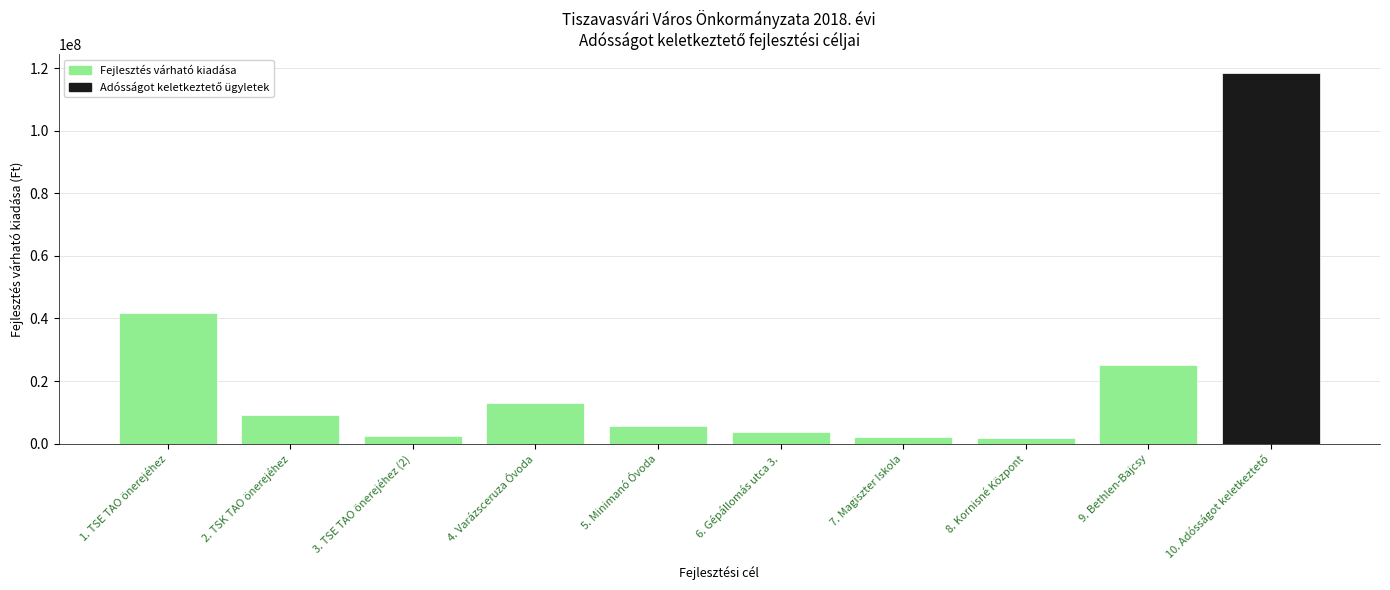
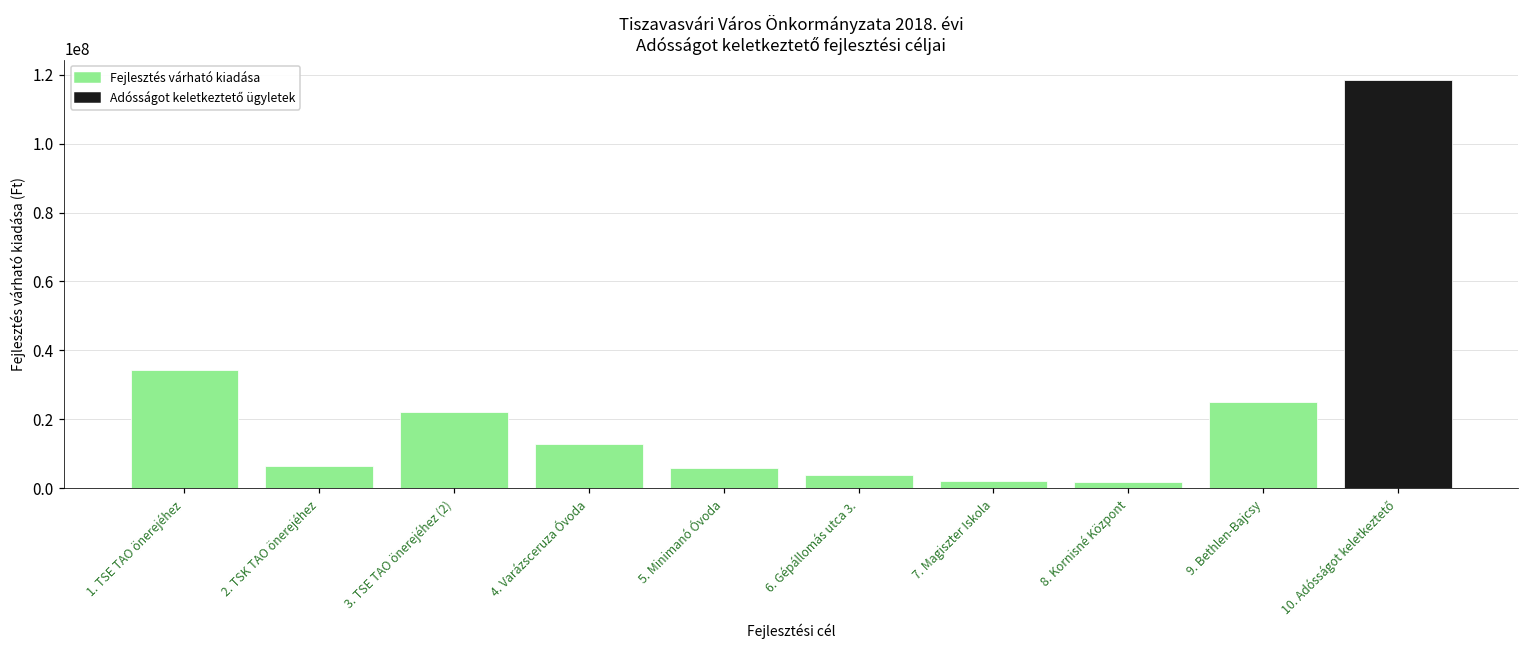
  {
-   "1. TSE TAO önerejéhez": 42000000,
-   "2. TSK TAO önerejéhez": 9000000,
-   "3. TSE TAO önerejéhez (2)": 2000000,
+   "1. TSE TAO önerejéhez": 34000000,
+   "2. TSK TAO önerejéhez": 6000000,
+   "3. TSE TAO önerejéhez (2)": 22000000,
    "4. Varázsceruza Óvoda": 13000000,
    "5. Minimanó Óvoda": 6000000,
    "6. Gépállomás utca 3.": 4000000,
    "7. Magiszter Iskola": 2000000,
    "8. Kornisné Központ": 2000000,
    "9. Bethlen-Bajcsy": 25000000,
    "10. Adósságot keletkeztető": 118000000
  }
